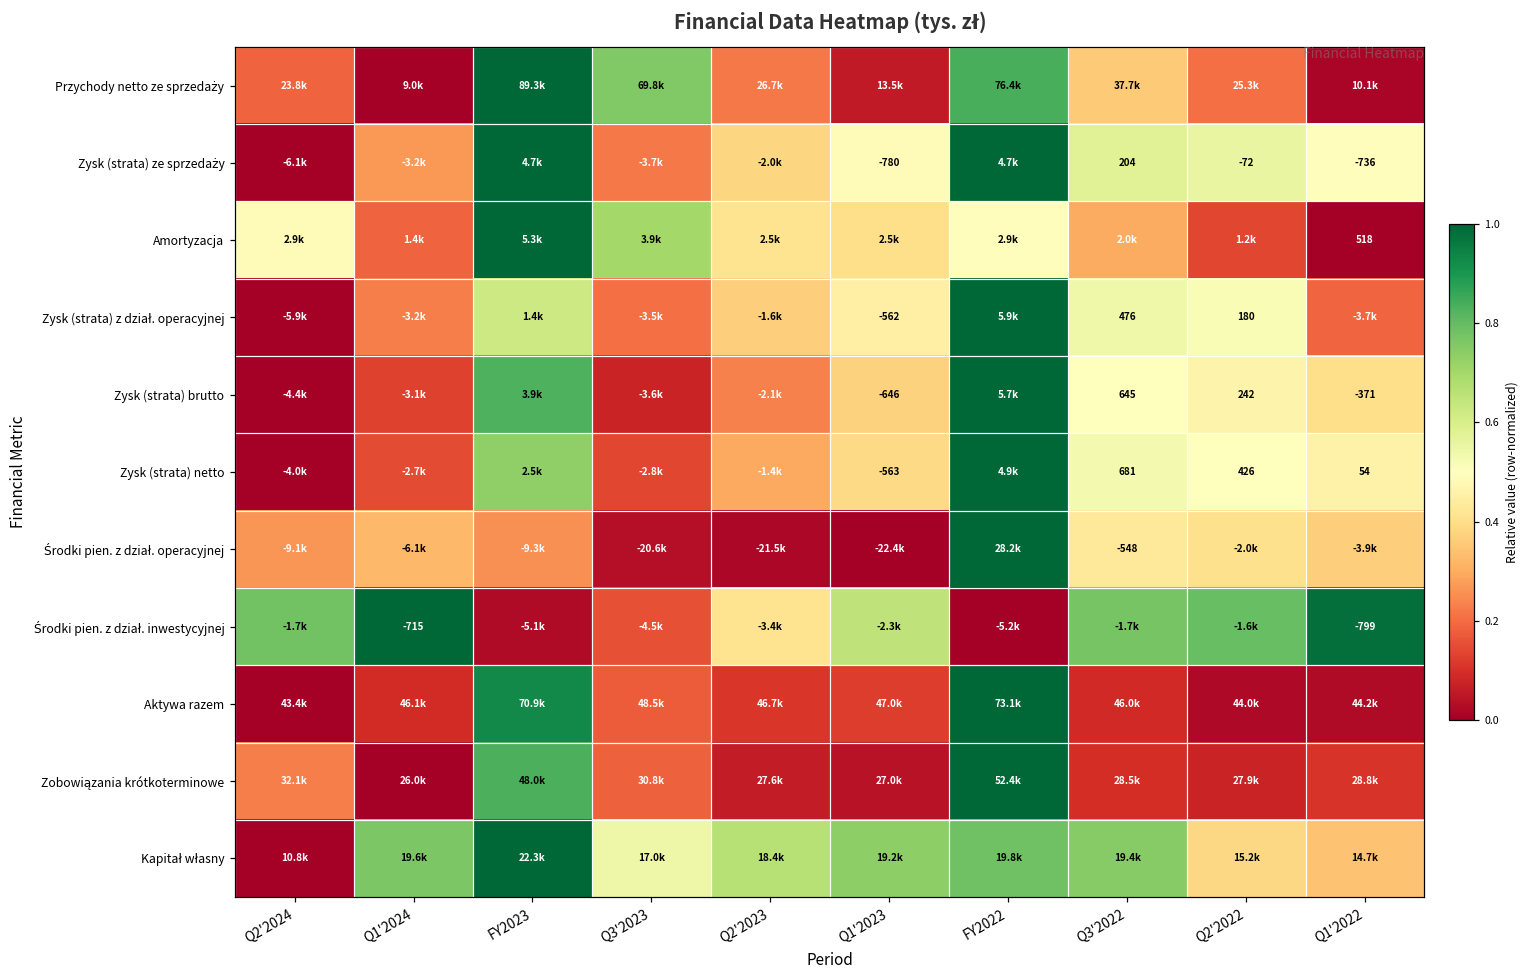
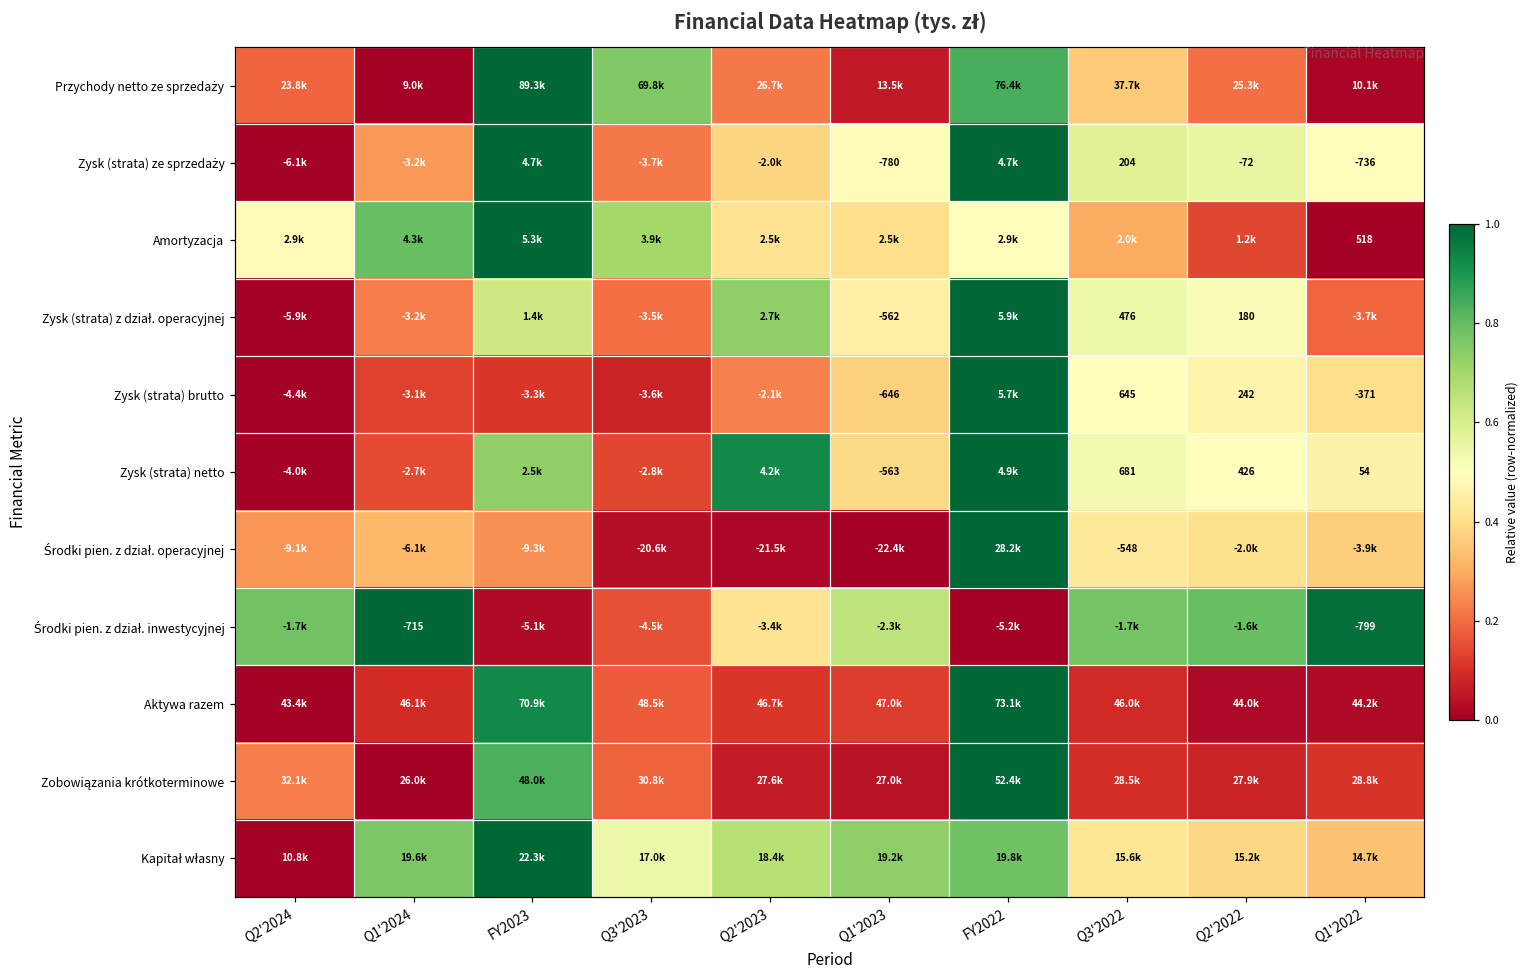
  {
    "Przychody netto ze sprzedaży": {
      "Q2'2024": "23.8k",
      "Q1'2024": "9.0k",
      "FY2023": "89.3k",
      "Q3'2023": "69.8k",
      "Q2'2023": "26.7k",
      "Q1'2023": "13.5k",
      "FY2022": "76.4k",
      "Q3'2022": "37.7k",
      "Q2'2022": "25.3k"
    },
    "Zysk (strata) ze sprzedaży": {
      "Q2'2024": "-6.1k",
      "Q1'2024": "-3.2k",
      "FY2023": "4.7k",
      "Q3'2023": "-3.7k",
      "Q2'2023": "-2.0k",
      "Q1'2023": "-780",
      "FY2022": "4.7k",
      "Q3'2022": "204",
      "Q2'2022": "-72",
      "Q1'2022": "-736"
    },
    "Amortyzacja": {
      "Q2'2024": "2.9k",
-     "Q1'2024": "1.4k",
+     "Q1'2024": "4.3k",
      "FY2023": "5.3k",
      "Q3'2023": "3.9k",
      "Q2'2023": "2.5k",
      "Q1'2023": "2.5k",
      "FY2022": "2.9k",
      "Q3'2022": "2.0k",
      "Q2'2022": "1.2k",
      "Q1'2022": "518"
    },
    "Zysk (strata) z dział. operacyjnej": {
      "Q2'2024": "-5.9k",
      "Q1'2024": "-3.2k",
      "FY2023": "1.4k",
      "Q3'2023": "-3.5k",
-     "Q2'2023": "-1.6k",
+     "Q2'2023": "2.7k",
      "Q1'2023": "-562",
      "FY2022": "5.9k",
      "Q3'2022": "476",
      "Q2'2022": "180",
      "Q1'2022": "-3.7k"
    },
    "Zysk (strata) brutto": {
      "Q2'2024": "-4.4k",
      "Q1'2024": "-3.1k",
-     "FY2023": "3.9k",
+     "FY2023": "-3.3k",
      "Q3'2023": "-3.6k",
      "Q2'2023": "-2.1k",
      "Q1'2023": "-646",
      "FY2022": "5.7k",
      "Q3'2022": "645",
      "Q2'2022": "242",
      "Q1'2022": "-371"
    },
    "Zysk (strata) netto": {
      "Q2'2024": "-4.0k",
      "Q1'2024": "-2.7k",
      "FY2023": "2.5k",
      "Q3'2023": "-2.8k",
-     "Q2'2023": "-1.4k",
+     "Q2'2023": "4.2k",
      "Q1'2023": "-563",
      "FY2022": "4.9k",
      "Q3'2022": "681",
      "Q2'2022": "426",
      "Q1'2022": "54"
    },
    "Środki pien. z dział. operacyjnej": {
      "Q2'2024": "-9.1k",
      "Q1'2024": "-6.1k",
      "FY2023": "-9.3k",
      "Q3'2023": "-20.6k",
      "Q2'2023": "-21.5k",
      "Q1'2023": "-22.4k",
      "FY2022": "28.2k",
      "Q3'2022": "-548",
      "Q2'2022": "-2.0k",
      "Q1'2022": "-3.9k"
    },
    "Środki pien. z dział. inwestycyjnej": {
      "Q2'2024": "-1.7k",
      "Q1'2024": "-715",
      "FY2023": "-5.1k",
      "Q3'2023": "-4.5k",
      "Q2'2023": "-3.4k",
      "Q1'2023": "-2.3k",
      "FY2022": "-5.2k",
      "Q3'2022": "-1.7k",
      "Q2'2022": "-1.6k",
      "Q1'2022": "-799"
    },
    "Aktywa razem": {
      "Q2'2024": "43.4k",
      "Q1'2024": "46.1k",
      "FY2023": "70.9k",
      "Q3'2023": "48.5k",
      "Q2'2023": "46.7k",
      "Q1'2023": "47.0k",
      "FY2022": "73.1k",
      "Q3'2022": "46.0k",
      "Q2'2022": "44.0k",
      "Q1'2022": "44.2k"
    },
    "Zobowiązania krótkoterminowe": {
      "Q2'2024": "32.1k",
      "Q1'2024": "26.0k",
      "FY2023": "48.0k",
      "Q3'2023": "30.8k",
      "Q2'2023": "27.6k",
      "Q1'2023": "27.0k",
      "FY2022": "52.4k",
      "Q3'2022": "28.5k",
      "Q2'2022": "27.9k",
      "Q1'2022": "28.8k"
    },
    "Kapitał własny": {
      "Q2'2024": "10.8k",
      "Q1'2024": "19.6k",
      "FY2023": "22.3k",
      "Q3'2023": "17.0k",
      "Q2'2023": "18.4k",
      "Q1'2023": "19.2k",
      "FY2022": "19.8k",
-     "Q3'2022": "19.4k",
+     "Q3'2022": "15.6k",
      "Q2'2022": "15.2k",
      "Q1'2022": "14.7k"
    }
  }
